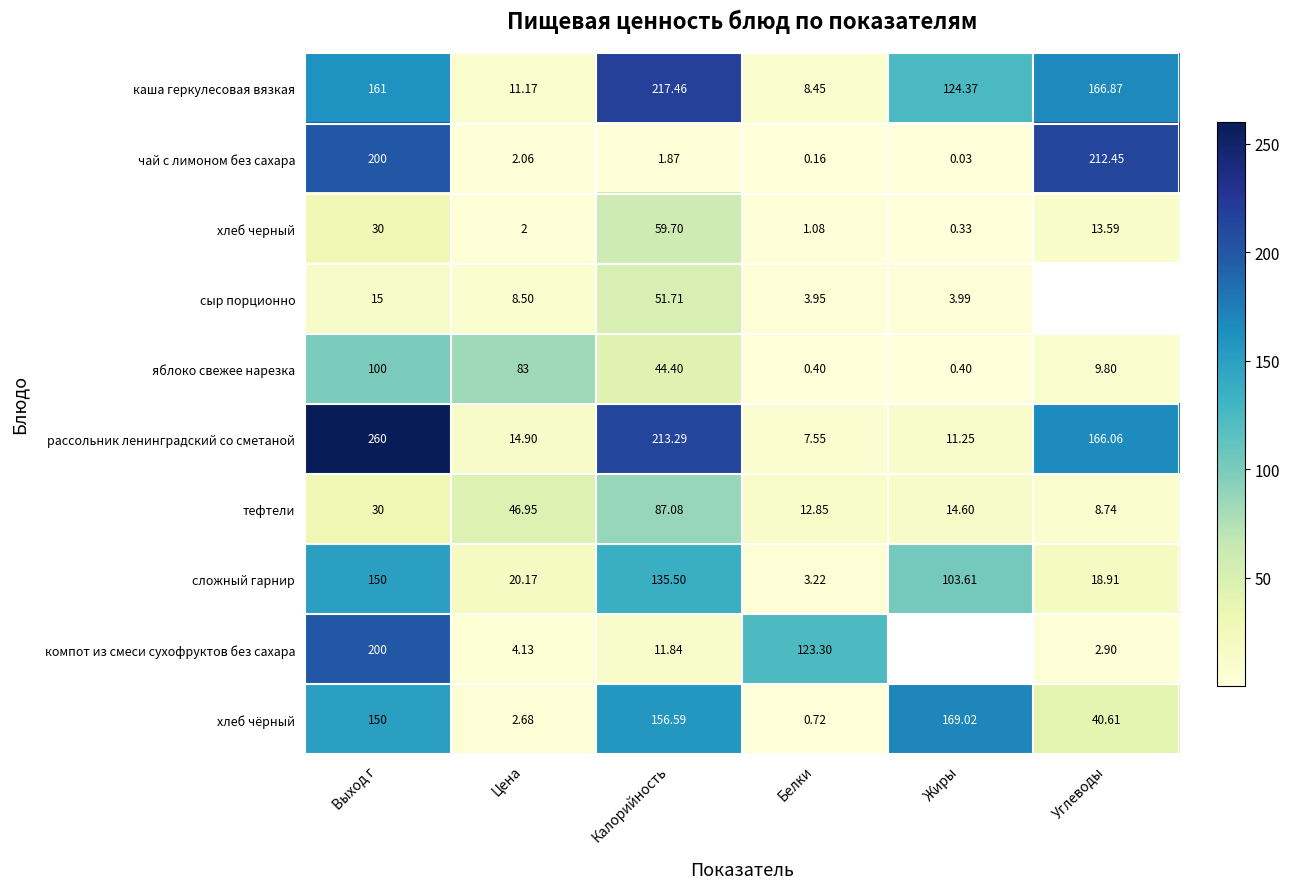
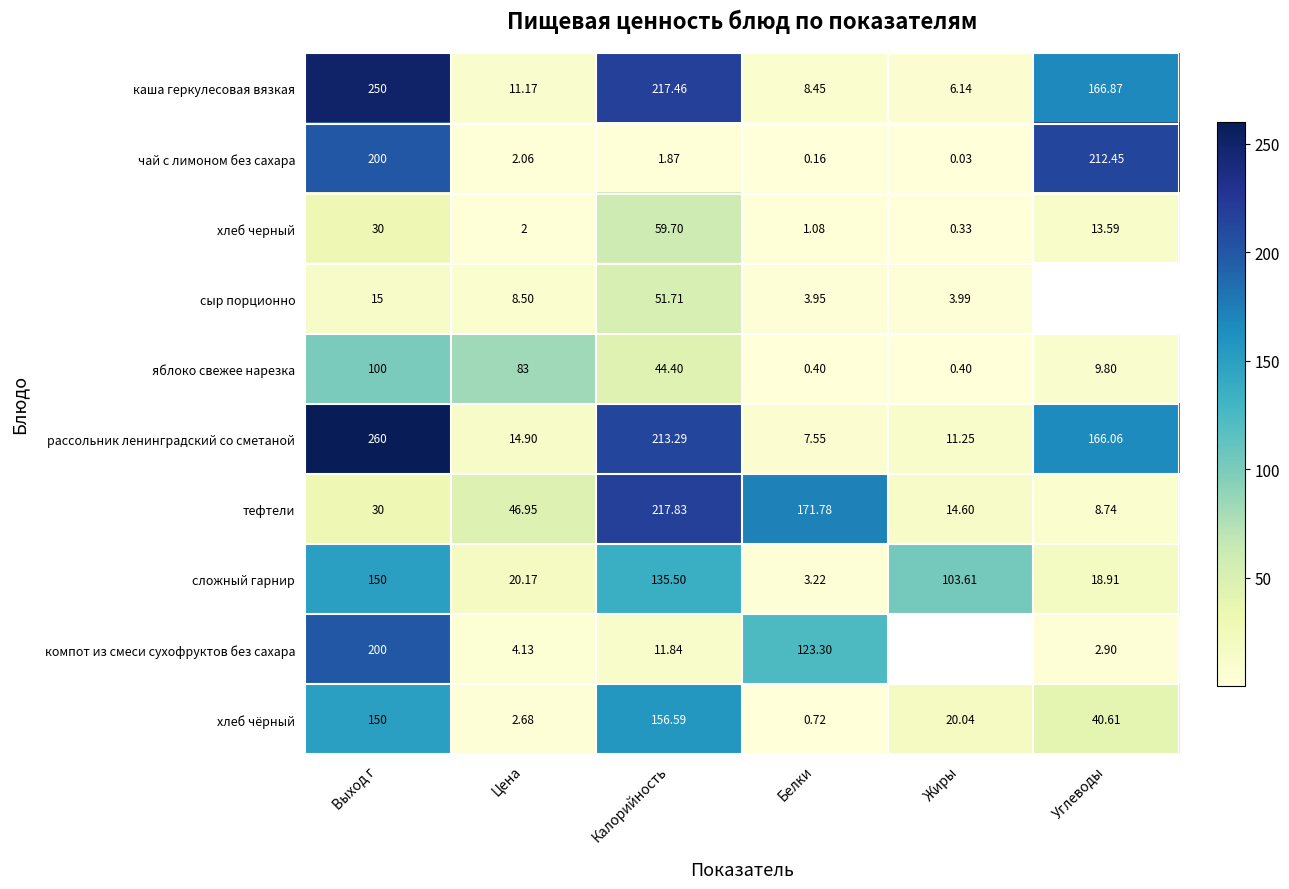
  {
    "каша геркулесовая вязкая": {
-     "Выход г": 161,
+     "Выход г": 250,
      "Цена": 11.17,
      "Калорийность": 217.46,
      "Белки": 8.45,
-     "Жиры": 124.37,
+     "Жиры": 6.14,
      "Углеводы": 166.87
    },
    "чай с лимоном без сахара": {
      "Выход г": 200,
      "Цена": 2.06,
      "Калорийность": 1.87,
      "Белки": 0.16,
      "Жиры": 0.03,
      "Углеводы": 212.45
    },
    "хлеб черный": {
      "Выход г": 30,
      "Цена": 2,
      "Калорийность": 59.70,
      "Белки": 1.08,
      "Жиры": 0.33,
      "Углеводы": 13.59
    },
    "сыр порционно": {
      "Выход г": 15,
      "Цена": 8.50,
      "Калорийность": 51.71,
      "Белки": 3.95,
      "Жиры": 3.99
    },
    "яблоко свежее нарезка": {
      "Выход г": 100,
      "Цена": 83,
      "Калорийность": 44.40,
      "Белки": 0.40,
      "Жиры": 0.40,
      "Углеводы": 9.80
    },
    "рассольник ленинградский со сметаной": {
      "Выход г": 260,
      "Цена": 14.90,
      "Калорийность": 213.29,
      "Белки": 7.55,
      "Жиры": 11.25,
      "Углеводы": 166.06
    },
    "тефтели": {
      "Выход г": 30,
      "Цена": 46.95,
-     "Калорийность": 87.08,
-     "Белки": 12.85,
+     "Калорийность": 217.83,
+     "Белки": 171.78,
      "Жиры": 14.60,
      "Углеводы": 8.74
    },
    "сложный гарнир": {
      "Выход г": 150,
      "Цена": 20.17,
      "Калорийность": 135.50,
      "Белки": 3.22,
      "Жиры": 103.61,
      "Углеводы": 18.91
    },
    "компот из смеси сухофруктов без сахара": {
      "Выход г": 200,
      "Цена": 4.13,
      "Калорийность": 11.84,
      "Белки": 123.30,
      "Углеводы": 2.90
    },
    "хлеб чёрный": {
      "Выход г": 150,
      "Цена": 2.68,
      "Калорийность": 156.59,
      "Белки": 0.72,
-     "Жиры": 169.02,
+     "Жиры": 20.04,
      "Углеводы": 40.61
    }
  }
